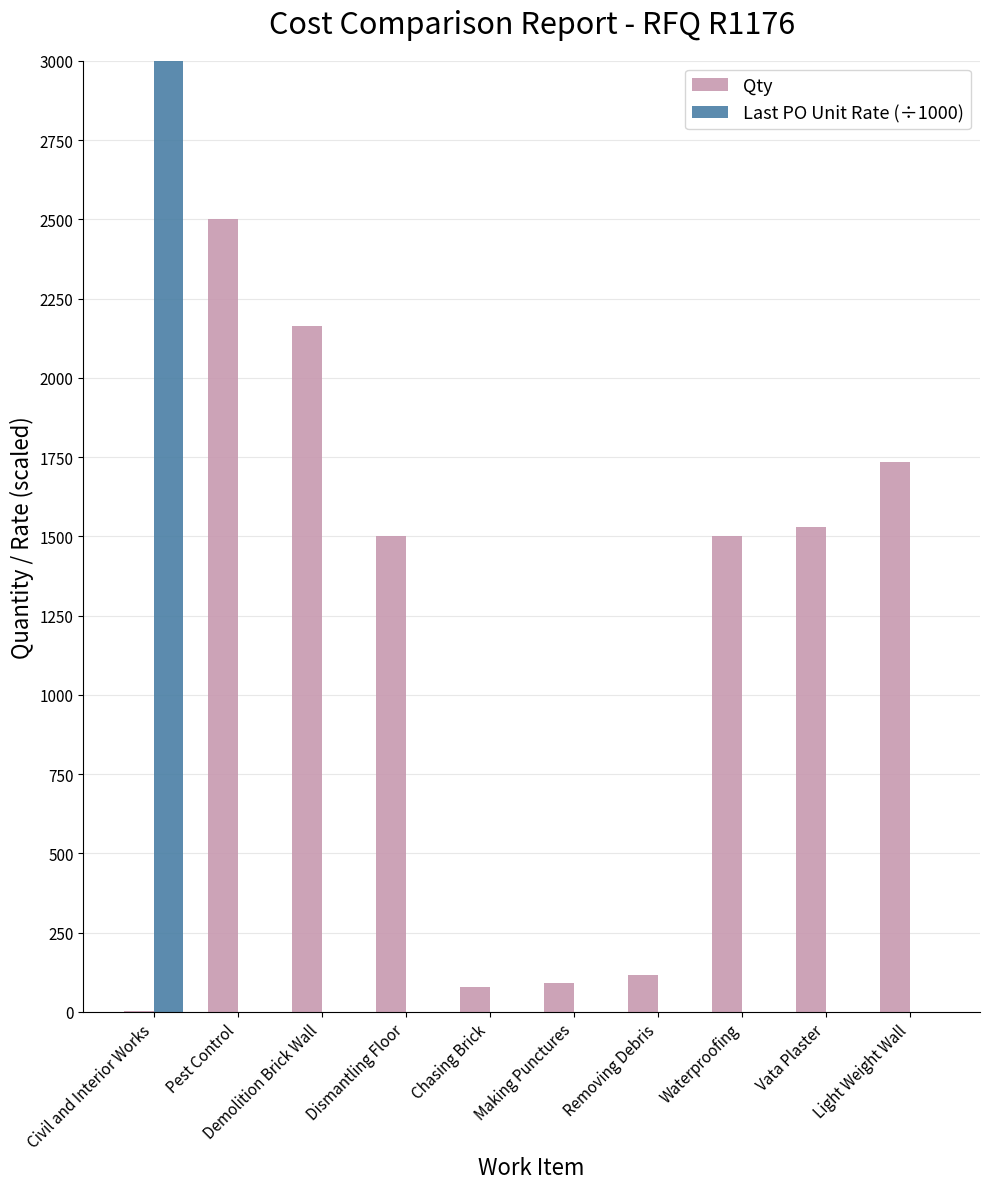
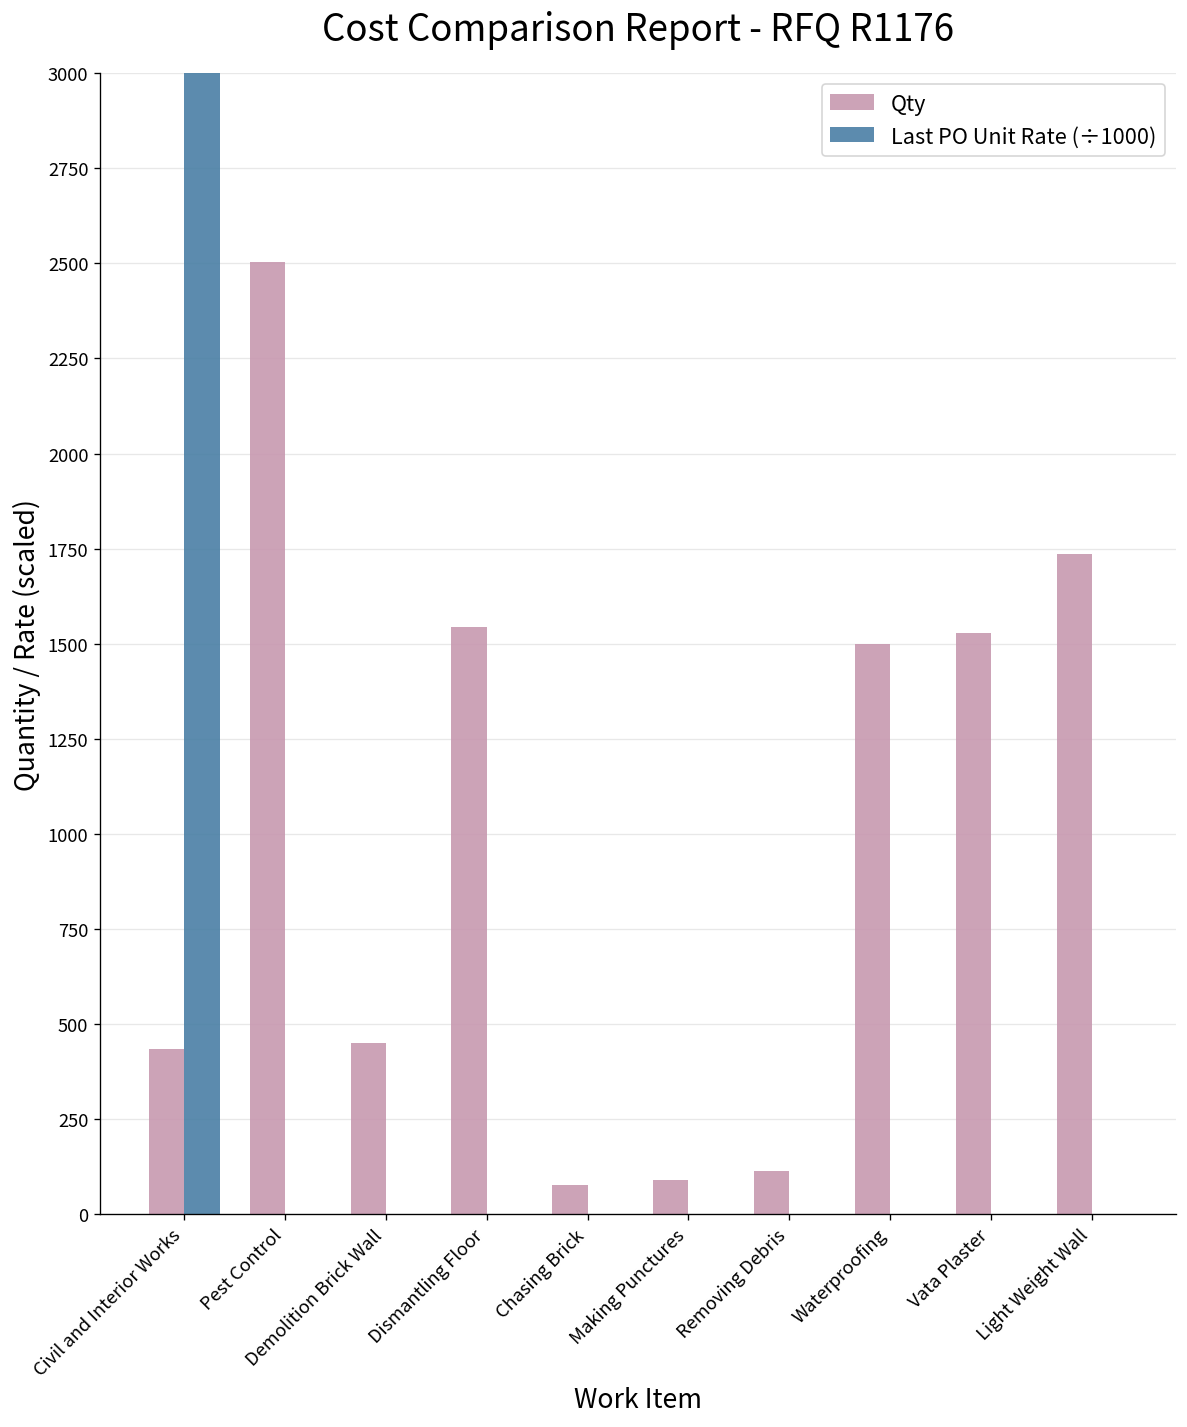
  {
    "Qty": {
-     "Civil and Interior Works": 0,
+     "Civil and Interior Works": 430,
      "Pest Control": 2500,
-     "Demolition Brick Wall": 2160,
-     "Dismantling Floor": 1500,
+     "Demolition Brick Wall": 450,
+     "Dismantling Floor": 1540,
      "Chasing Brick": 80,
      "Making Punctures": 90,
      "Removing Debris": 110,
      "Waterproofing": 1500,
      "Vata Plaster": 1530,
      "Light Weight Wall": 1740
    },
    "Last PO Unit Rate (÷1000)": {
      "Pest Control": 0,
      "Demolition Brick Wall": 0,
      "Dismantling Floor": 0,
      "Chasing Brick": 0,
      "Making Punctures": 0,
      "Removing Debris": 0,
      "Waterproofing": 0,
      "Vata Plaster": 0,
      "Light Weight Wall": 0
    }
  }
